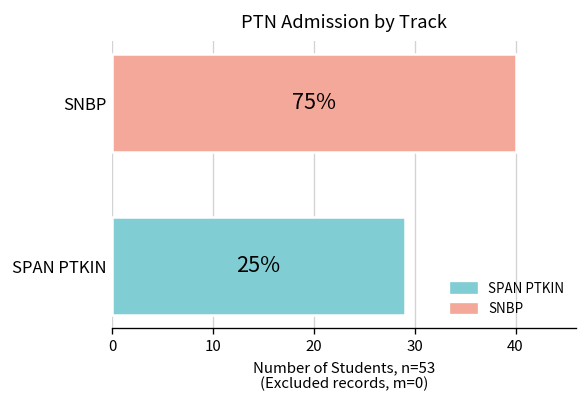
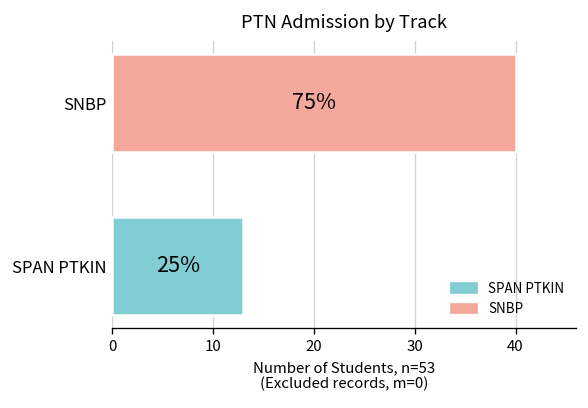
  {
-   "SPAN PTKIN": 29
+   "SPAN PTKIN": 13
  }
